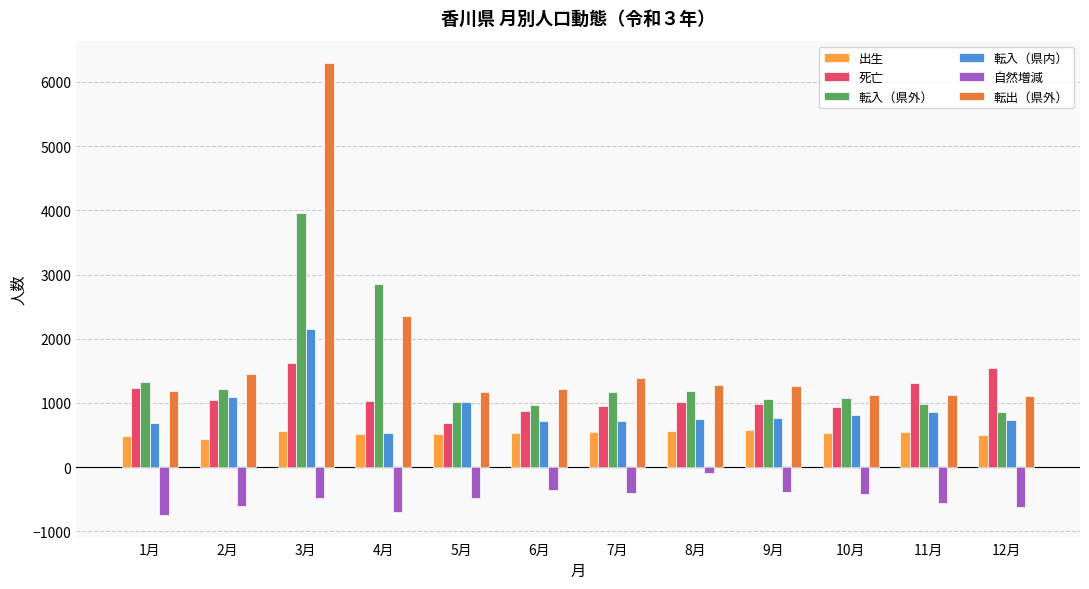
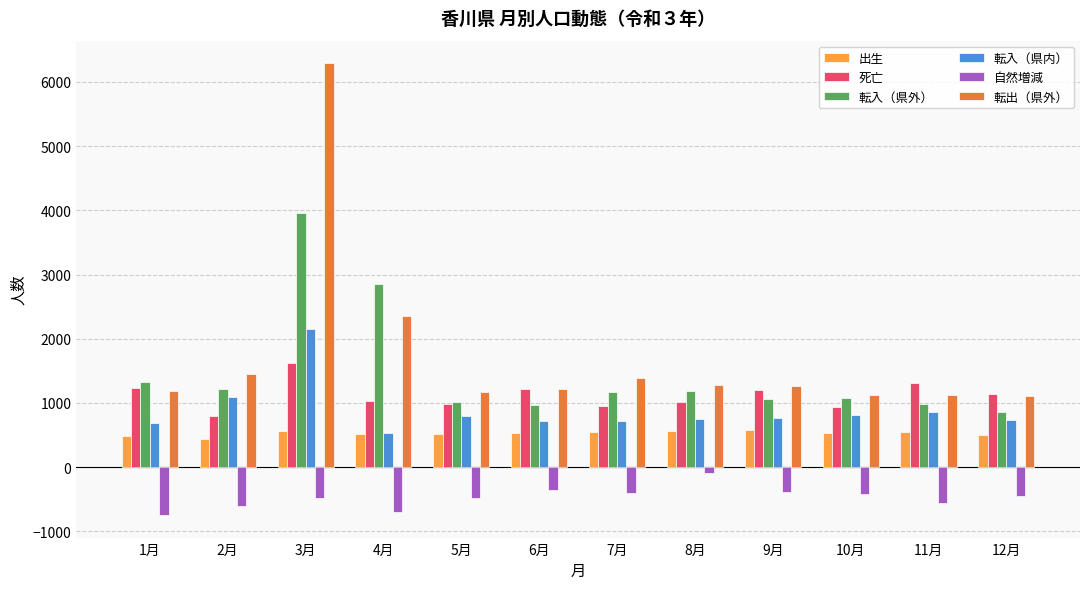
  {
    "死亡": {
      "1月": 1200,
-     "2月": 1000,
+     "2月": 800,
      "3月": 1600,
      "4月": 1000,
-     "5月": 700,
-     "6月": 900,
+     "5月": 1000,
+     "6月": 1200,
      "7月": 900,
      "8月": 1000,
-     "9月": 1000,
+     "9月": 1200,
      "10月": 900,
      "11月": 1300,
-     "12月": 1500
+     "12月": 1100
    },
    "転入（県外）": {
      "1月": 1300,
      "2月": 1200,
      "3月": 4000,
      "4月": 2900,
      "5月": 1000,
      "6月": 1000,
      "7月": 1200,
      "8月": 1200,
      "9月": 1100,
      "10月": 1100,
      "11月": 1000,
      "12月": 900
    },
    "転入（県内）": {
      "1月": 700,
      "2月": 1100,
      "3月": 2200,
      "4月": 500,
-     "5月": 1000,
+     "5月": 800,
      "6月": 700,
      "7月": 700,
      "8月": 700,
      "9月": 800,
      "10月": 800,
      "11月": 900,
      "12月": 700
    },
    "自然増減": {
      "1月": -700,
      "2月": -600,
      "3月": -500,
      "4月": -700,
      "5月": -500,
      "6月": -400,
      "7月": -400,
      "8月": -100,
      "9月": -400,
      "10月": -400,
      "11月": -600,
-     "12月": -600
+     "12月": -500
    }
  }
